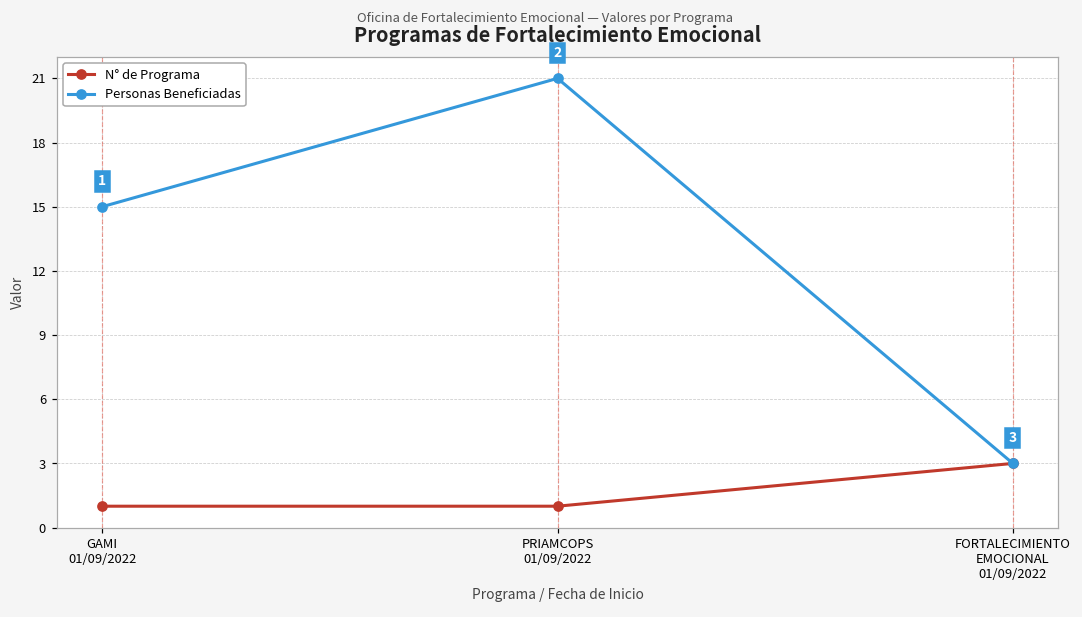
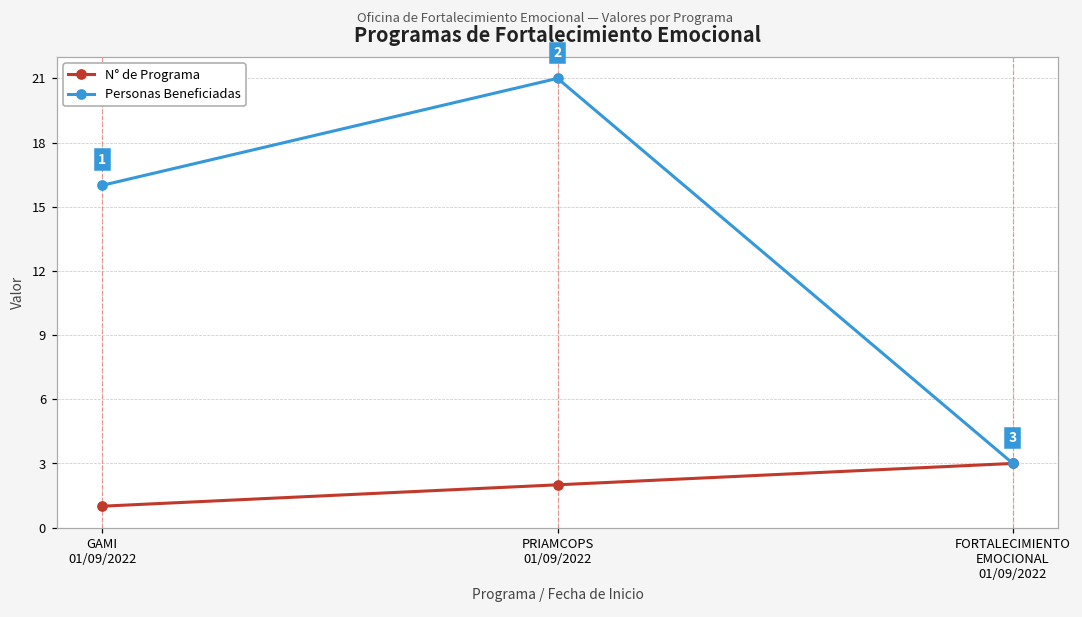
  {
    "N° de Programa": {
      "GAMI 01/09/2022": 1,
-     "PRIAMCOPS 01/09/2022": 1
+     "PRIAMCOPS 01/09/2022": 2
    },
    "Personas Beneficiadas": {
-     "GAMI 01/09/2022": 15
+     "GAMI 01/09/2022": 16
    }
  }
